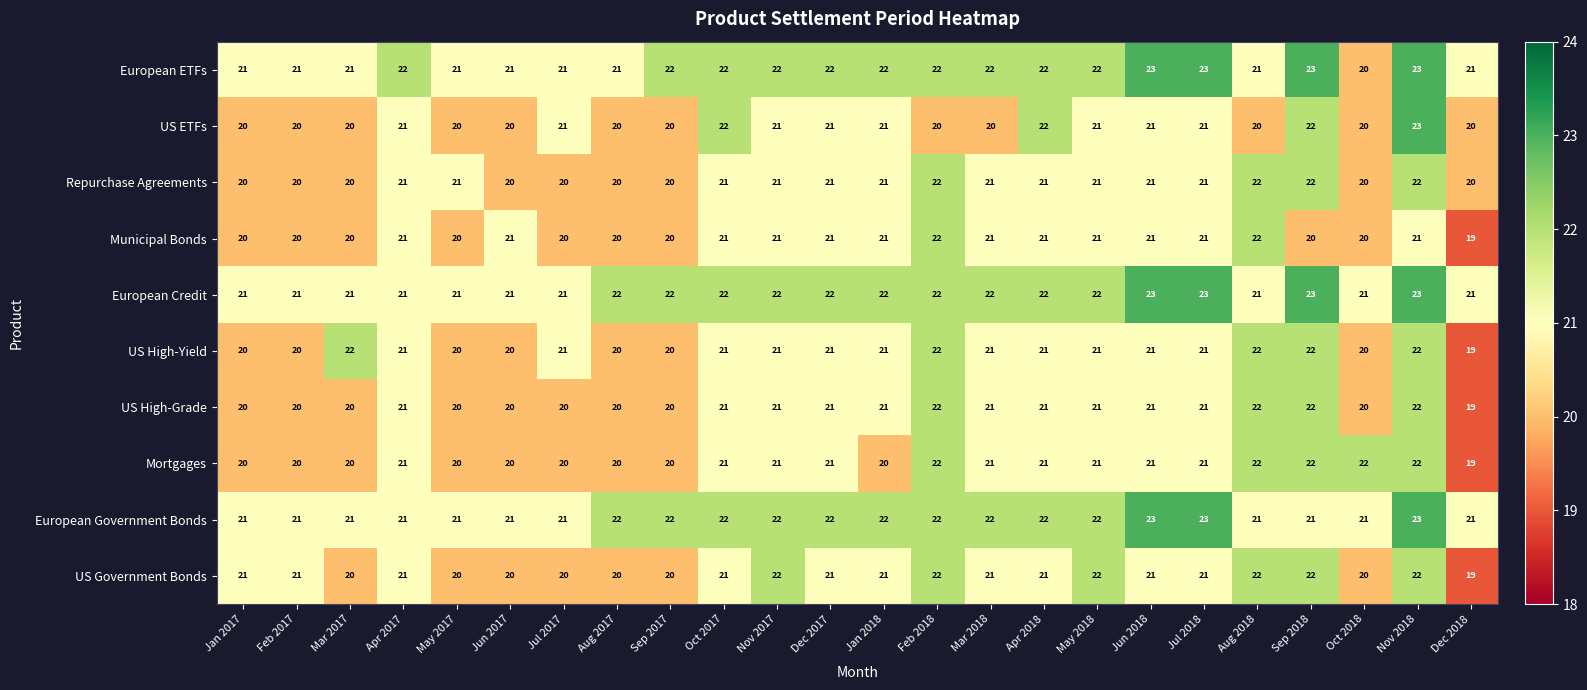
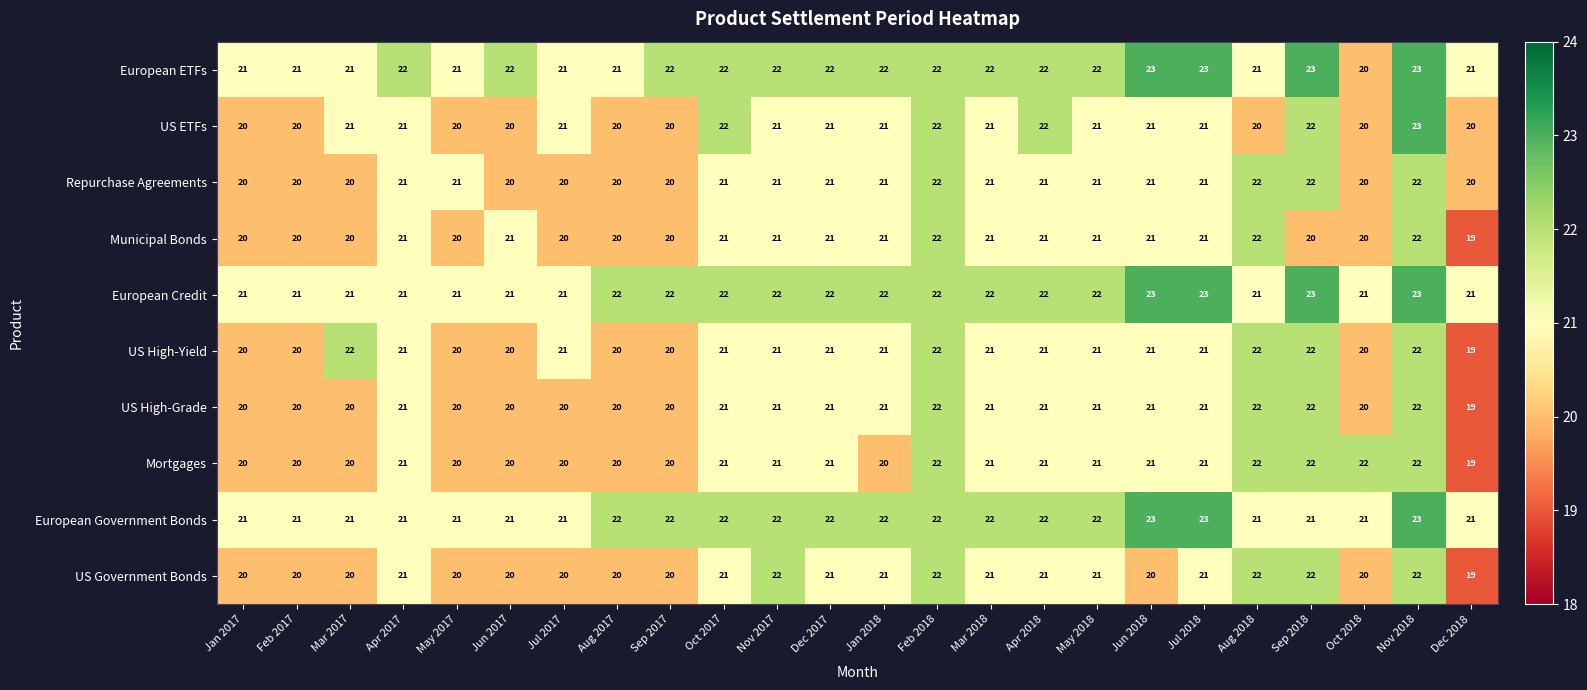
  {
    "European ETFs": {
      "Jan 2017": 21,
      "Feb 2017": 21,
      "Mar 2017": 21,
      "Apr 2017": 22,
      "May 2017": 21,
-     "Jun 2017": 21,
+     "Jun 2017": 22,
      "Jul 2017": 21,
      "Aug 2017": 21,
      "Sep 2017": 22,
      "Oct 2017": 22,
      "Nov 2017": 22,
      "Dec 2017": 22,
      "Jan 2018": 22,
      "Feb 2018": 22,
      "Mar 2018": 22,
      "Apr 2018": 22,
      "May 2018": 22,
      "Jun 2018": 23,
      "Jul 2018": 23,
      "Aug 2018": 21,
      "Sep 2018": 23,
      "Oct 2018": 20,
      "Nov 2018": 23,
      "Dec 2018": 21
    },
    "US ETFs": {
      "Jan 2017": 20,
      "Feb 2017": 20,
-     "Mar 2017": 20,
+     "Mar 2017": 21,
      "Apr 2017": 21,
      "May 2017": 20,
      "Jun 2017": 20,
      "Jul 2017": 21,
      "Aug 2017": 20,
      "Sep 2017": 20,
      "Oct 2017": 22,
      "Nov 2017": 21,
      "Dec 2017": 21,
      "Jan 2018": 21,
-     "Feb 2018": 20,
-     "Mar 2018": 20,
+     "Feb 2018": 22,
+     "Mar 2018": 21,
      "Apr 2018": 22,
      "May 2018": 21,
      "Jun 2018": 21,
      "Jul 2018": 21,
      "Aug 2018": 20,
      "Sep 2018": 22,
      "Oct 2018": 20,
      "Nov 2018": 23,
      "Dec 2018": 20
    },
    "Municipal Bonds": {
      "Jan 2017": 20,
      "Feb 2017": 20,
      "Mar 2017": 20,
      "Apr 2017": 21,
      "May 2017": 20,
      "Jun 2017": 21,
      "Jul 2017": 20,
      "Aug 2017": 20,
      "Sep 2017": 20,
      "Oct 2017": 21,
      "Nov 2017": 21,
      "Dec 2017": 21,
      "Jan 2018": 21,
      "Feb 2018": 22,
      "Mar 2018": 21,
      "Apr 2018": 21,
      "May 2018": 21,
      "Jun 2018": 21,
      "Jul 2018": 21,
      "Aug 2018": 22,
      "Sep 2018": 20,
      "Oct 2018": 20,
-     "Nov 2018": 21,
+     "Nov 2018": 22,
      "Dec 2018": 19
    },
    "US Government Bonds": {
-     "Jan 2017": 21,
-     "Feb 2017": 21,
+     "Jan 2017": 20,
+     "Feb 2017": 20,
      "Mar 2017": 20,
      "Apr 2017": 21,
      "May 2017": 20,
      "Jun 2017": 20,
      "Jul 2017": 20,
      "Aug 2017": 20,
      "Sep 2017": 20,
      "Oct 2017": 21,
      "Nov 2017": 22,
      "Dec 2017": 21,
      "Jan 2018": 21,
      "Feb 2018": 22,
      "Mar 2018": 21,
      "Apr 2018": 21,
-     "May 2018": 22,
-     "Jun 2018": 21,
+     "May 2018": 21,
+     "Jun 2018": 20,
      "Jul 2018": 21,
      "Aug 2018": 22,
      "Sep 2018": 22,
      "Oct 2018": 20,
      "Nov 2018": 22,
      "Dec 2018": 19
    }
  }
